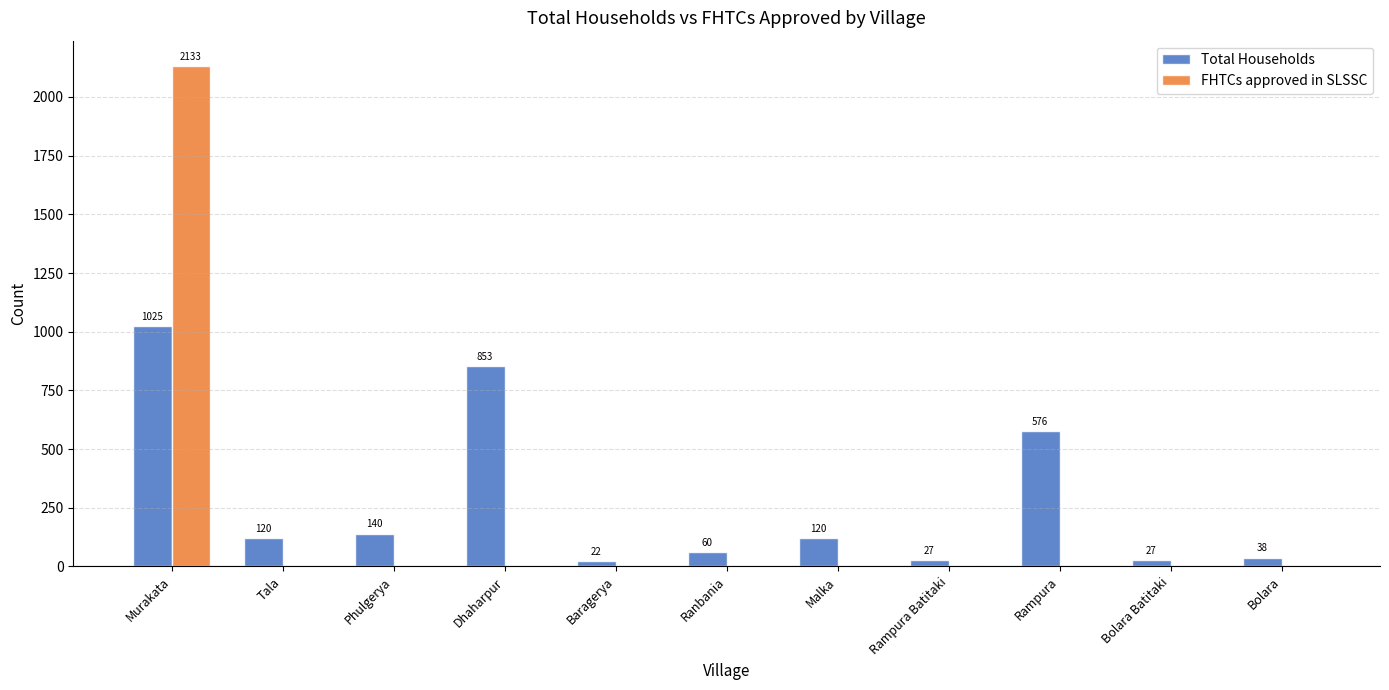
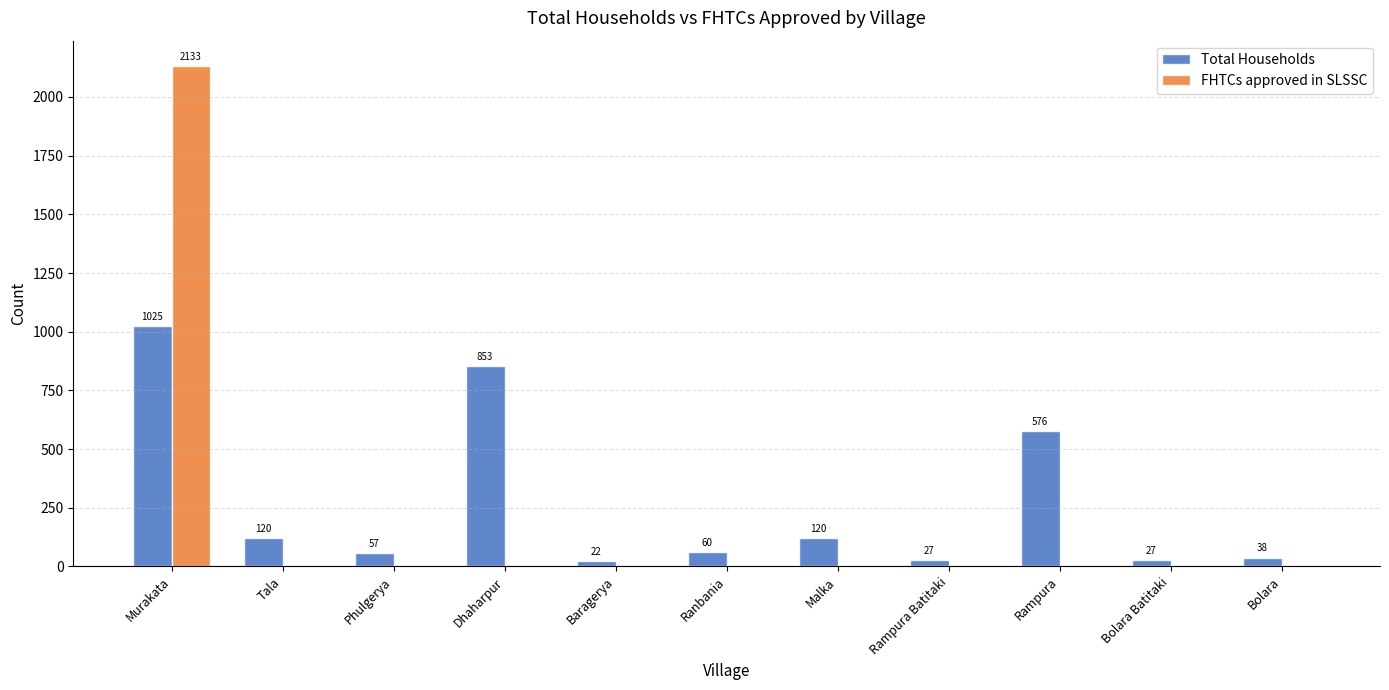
  {
    "Total Households": {
      "Murakata": 1025,
      "Tala": 120,
-     "Phulgerya": 140,
+     "Phulgerya": 57,
      "Dhaharpur": 853,
      "Baragerya": 22,
      "Ranbania": 60,
      "Malka": 120,
      "Rampura Batitaki": 27,
      "Rampura": 576,
      "Bolara Batitaki": 27,
      "Bolara": 38
    },
    "FHTCs approved in SLSSC": {
      "Murakata": 2133
    }
  }
